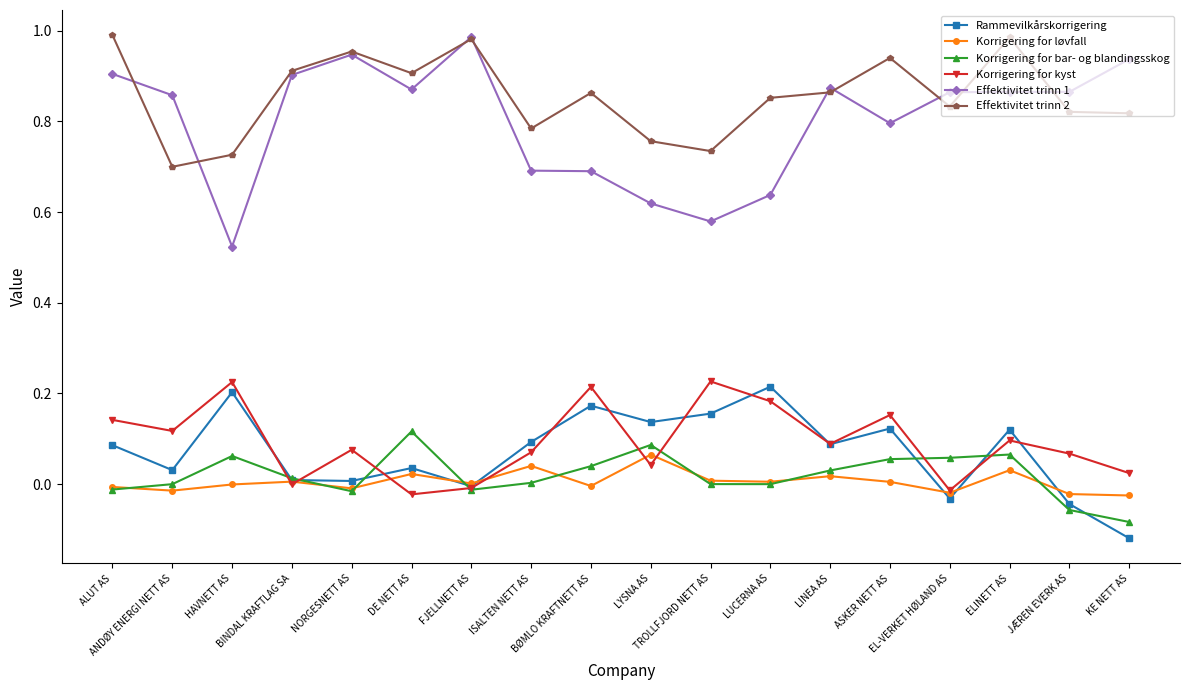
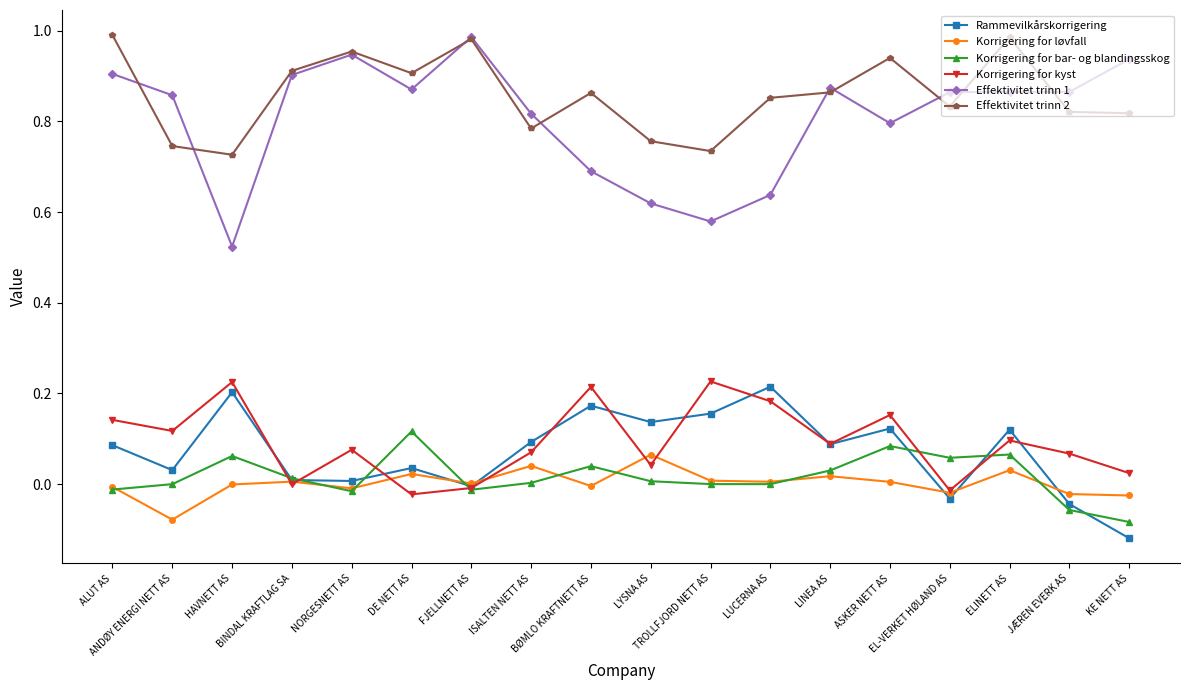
  {
    "Rammevilkårskorrigering": {
      "ALUT AS": 0.09,
      "ANDØY ENERGI NETT AS": 0.03,
      "HAVNETT AS": 0.20,
      "NORGESNETT AS": 0.01,
      "DE NETT AS": 0.04,
      "ISALTEN NETT AS": 0.09,
      "BØMLO KRAFTNETT AS": 0.17,
      "LYSNA AS": 0.14,
      "TROLLFJORD NETT AS": 0.16,
      "LUCERNA AS": 0.21,
      "ASKER NETT AS": 0.12,
      "EL-VERKET HØLAND AS": -0.03,
      "ELINETT AS": 0.12,
      "JÆREN EVERK AS": -0.04,
      "KE NETT AS": -0.12
    },
    "Korrigering for løvfall": {
-     "ANDØY ENERGI NETT AS": -0.01,
+     "ANDØY ENERGI NETT AS": -0.08,
      "HAVNETT AS": 0.00,
      "NORGESNETT AS": -0.01,
      "DE NETT AS": 0.02,
      "FJELLNETT AS": 0.00,
      "ISALTEN NETT AS": 0.04,
      "BØMLO KRAFTNETT AS": 0.00,
      "LYSNA AS": 0.06,
      "TROLLFJORD NETT AS": 0.01,
      "LINEA AS": 0.02,
      "ASKER NETT AS": 0.01,
      "ELINETT AS": 0.03,
      "JÆREN EVERK AS": -0.02,
      "KE NETT AS": -0.03
    },
    "Korrigering for bar- og blandingsskog": {
      "ANDØY ENERGI NETT AS": 0.00,
      "HAVNETT AS": 0.06,
      "NORGESNETT AS": -0.02,
      "DE NETT AS": 0.12,
      "ISALTEN NETT AS": 0.00,
      "BØMLO KRAFTNETT AS": 0.04,
-     "LYSNA AS": 0.09,
+     "LYSNA AS": 0.01,
      "TROLLFJORD NETT AS": 0.00,
      "LINEA AS": 0.03,
-     "ASKER NETT AS": 0.06,
+     "ASKER NETT AS": 0.08,
      "EL-VERKET HØLAND AS": 0.06,
      "ELINETT AS": 0.07,
      "JÆREN EVERK AS": -0.06,
      "KE NETT AS": -0.08
    },
    "Korrigering for kyst": {
      "ALUT AS": 0.14,
      "ANDØY ENERGI NETT AS": 0.12,
      "HAVNETT AS": 0.23,
      "BINDAL KRAFTLAG SA": 0.00,
      "NORGESNETT AS": 0.08,
      "DE NETT AS": -0.02,
      "ISALTEN NETT AS": 0.07,
      "BØMLO KRAFTNETT AS": 0.21,
      "LYSNA AS": 0.04,
      "TROLLFJORD NETT AS": 0.23,
      "LUCERNA AS": 0.18,
      "ASKER NETT AS": 0.15,
      "ELINETT AS": 0.10,
      "JÆREN EVERK AS": 0.07,
      "KE NETT AS": 0.02
    },
    "Effektivitet trinn 1": {
      "ALUT AS": 0.90,
      "ANDØY ENERGI NETT AS": 0.86,
      "HAVNETT AS": 0.52,
      "BINDAL KRAFTLAG SA": 0.90,
      "NORGESNETT AS": 0.95,
      "DE NETT AS": 0.87,
-     "ISALTEN NETT AS": 0.69,
+     "ISALTEN NETT AS": 0.82,
      "BØMLO KRAFTNETT AS": 0.69,
      "LYSNA AS": 0.62,
      "TROLLFJORD NETT AS": 0.58,
      "LUCERNA AS": 0.64,
      "LINEA AS": 0.87,
      "ASKER NETT AS": 0.80
    },
    "Effektivitet trinn 2": {
      "ALUT AS": 0.99,
-     "ANDØY ENERGI NETT AS": 0.70,
+     "ANDØY ENERGI NETT AS": 0.75,
      "HAVNETT AS": 0.73,
      "BINDAL KRAFTLAG SA": 0.91,
      "NORGESNETT AS": 0.95,
      "DE NETT AS": 0.91,
      "ISALTEN NETT AS": 0.78,
      "BØMLO KRAFTNETT AS": 0.86,
      "LYSNA AS": 0.76,
      "TROLLFJORD NETT AS": 0.73,
      "LUCERNA AS": 0.85,
      "LINEA AS": 0.86,
      "ASKER NETT AS": 0.94
    }
  }
